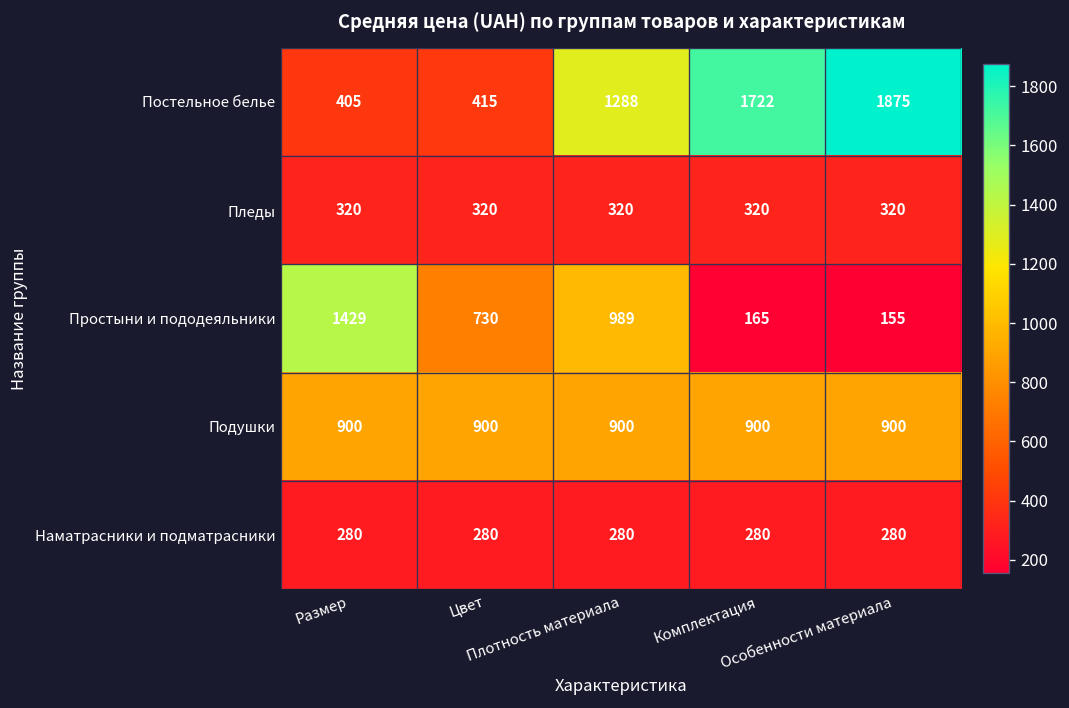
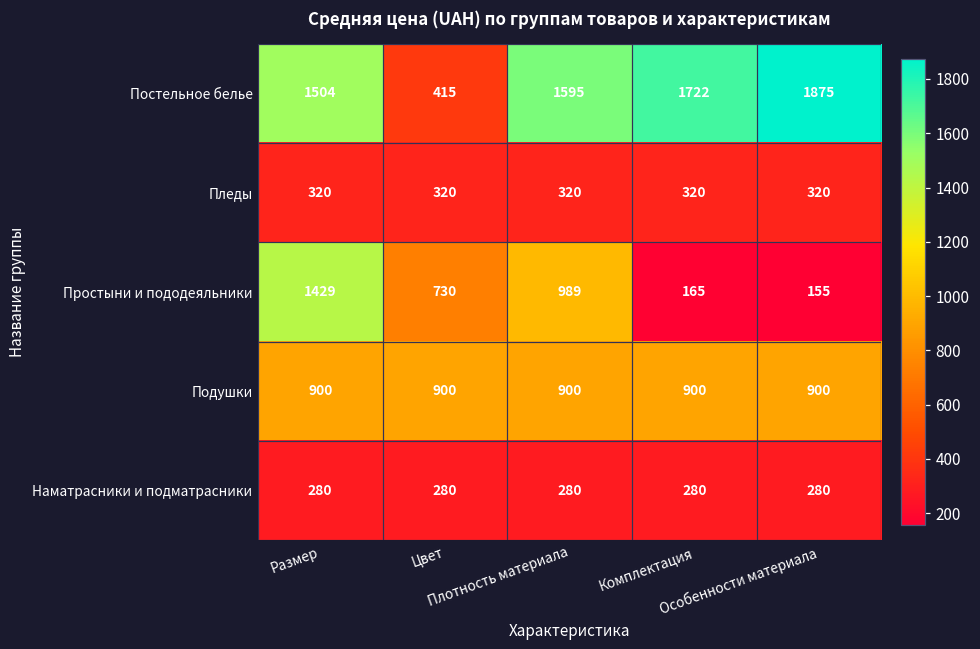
  {
    "Постельное белье": {
-     "Размер": 405,
+     "Размер": 1504,
      "Цвет": 415,
-     "Плотность материала": 1288,
+     "Плотность материала": 1595,
      "Комплектация": 1722,
      "Особенности материала": 1875
    },
    "Пледы": {
      "Размер": 320,
      "Цвет": 320,
      "Плотность материала": 320,
      "Комплектация": 320,
      "Особенности материала": 320
    },
    "Простыни и пододеяльники": {
      "Размер": 1429,
      "Цвет": 730,
      "Плотность материала": 989,
      "Комплектация": 165,
      "Особенности материала": 155
    },
    "Подушки": {
      "Размер": 900,
      "Цвет": 900,
      "Плотность материала": 900,
      "Комплектация": 900,
      "Особенности материала": 900
    },
    "Наматрасники и подматрасники": {
      "Размер": 280,
      "Цвет": 280,
      "Плотность материала": 280,
      "Комплектация": 280,
      "Особенности материала": 280
    }
  }
